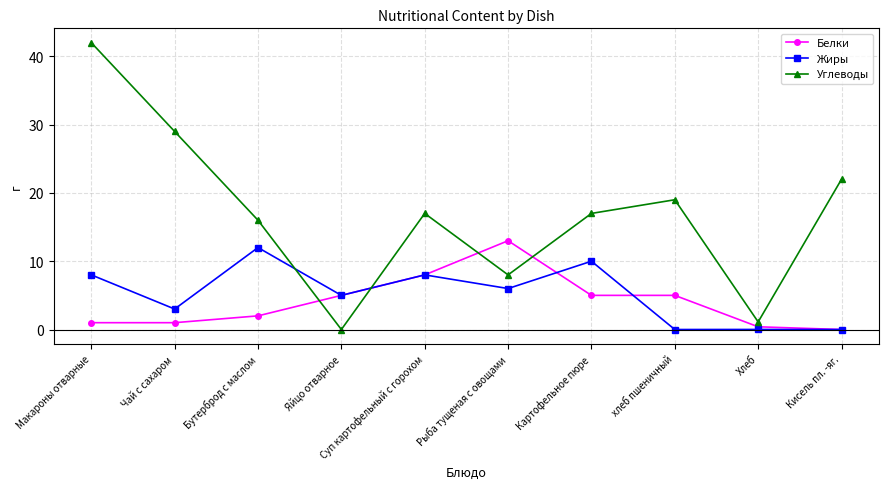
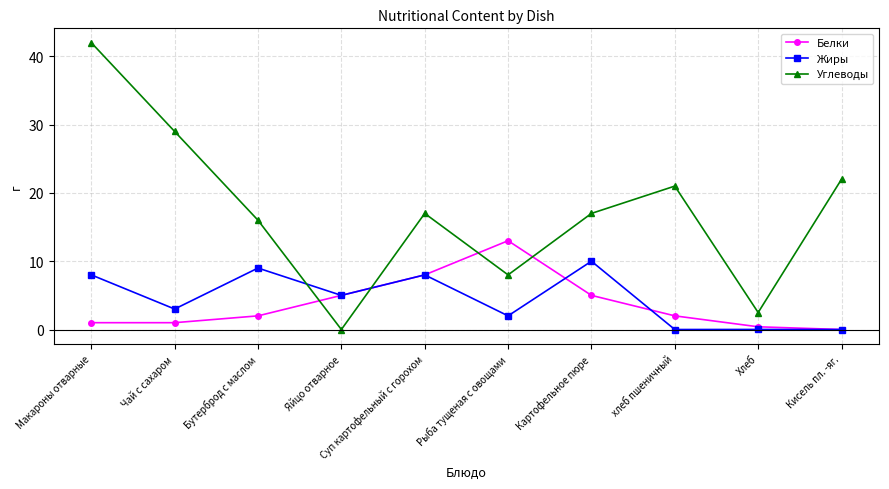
  {
    "Белки": {
      "Макароны отварные": 1,
      "Чай с сахаром": 1,
      "Бутерброд с маслом": 2,
      "Рыба тущеная с овощами": 13,
      "Картофельное пюре": 5,
-     "хлеб пшеничный": 5,
+     "хлеб пшеничный": 2,
      "Хлеб": 0
    },
    "Жиры": {
      "Макароны отварные": 8,
      "Чай с сахаром": 3,
-     "Бутерброд с маслом": 12,
-     "Рыба тущеная с овощами": 6,
+     "Бутерброд с маслом": 9,
+     "Рыба тущеная с овощами": 2,
      "Картофельное пюре": 10,
      "хлеб пшеничный": 0,
      "Хлеб": 0
    },
    "Углеводы": {
      "Макароны отварные": 42,
      "Чай с сахаром": 29,
      "Бутерброд с маслом": 16,
      "Яйцо отварное": 0,
      "Суп картофельный с горохом": 17,
      "Рыба тущеная с овощами": 8,
      "Картофельное пюре": 17,
-     "хлеб пшеничный": 19,
-     "Хлеб": 1,
+     "хлеб пшеничный": 21,
+     "Хлеб": 2,
      "Кисель пл. -яг.": 22
    }
  }
